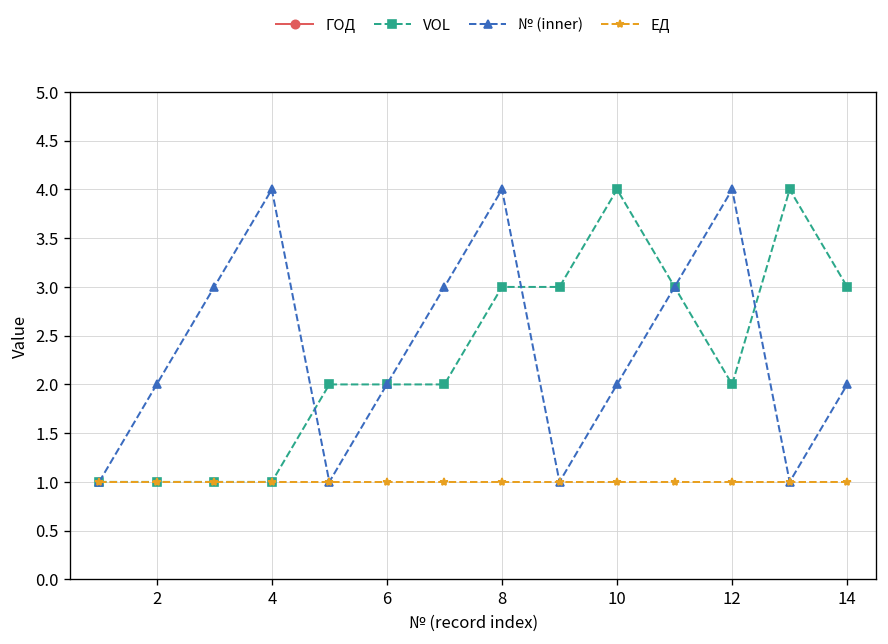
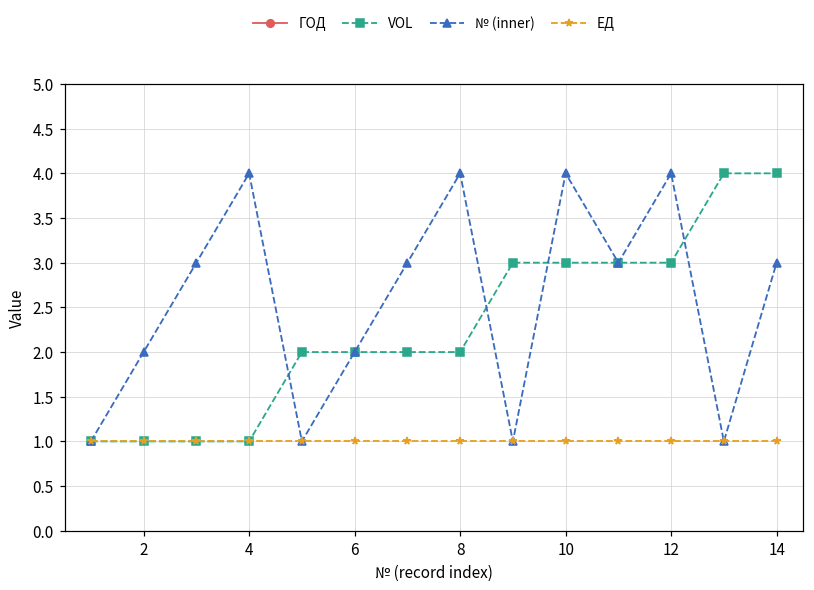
  {
    "VOL": {
-     "8": 3,
-     "10": 4,
-     "12": 2,
-     "14": 3
+     "8": 2,
+     "10": 3,
+     "12": 3,
+     "14": 4
    },
    "№ (inner)": {
      "2": 2,
      "4": 4,
      "8": 4,
-     "10": 2,
+     "10": 4,
      "12": 4,
-     "14": 2
+     "14": 3
    },
    "ЕД": {
      "6": 1,
      "8": 1,
      "10": 1,
      "12": 1,
      "14": 1
    }
  }
